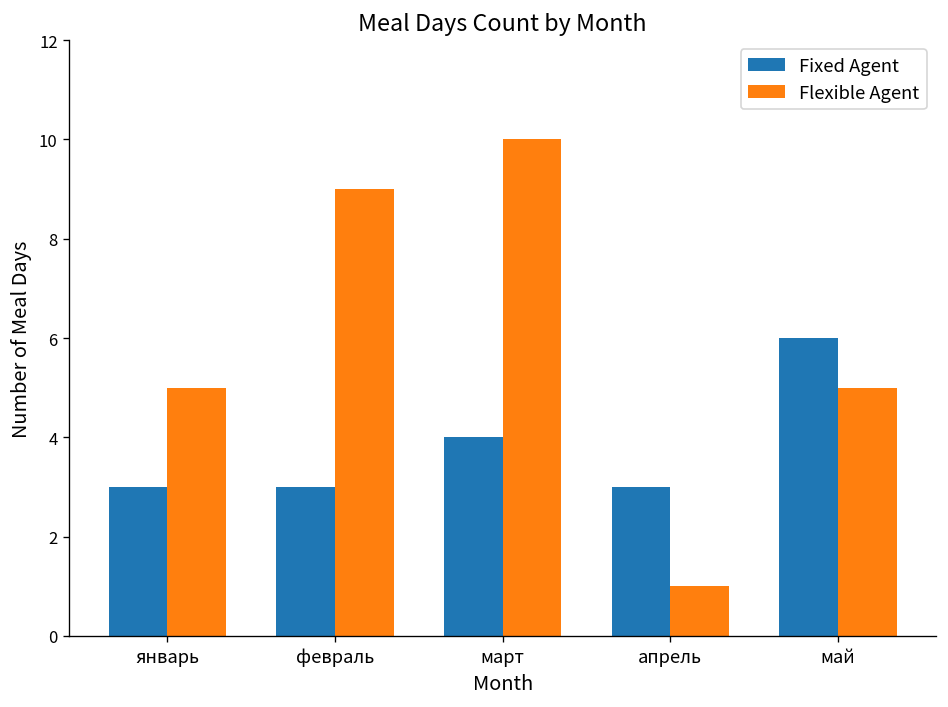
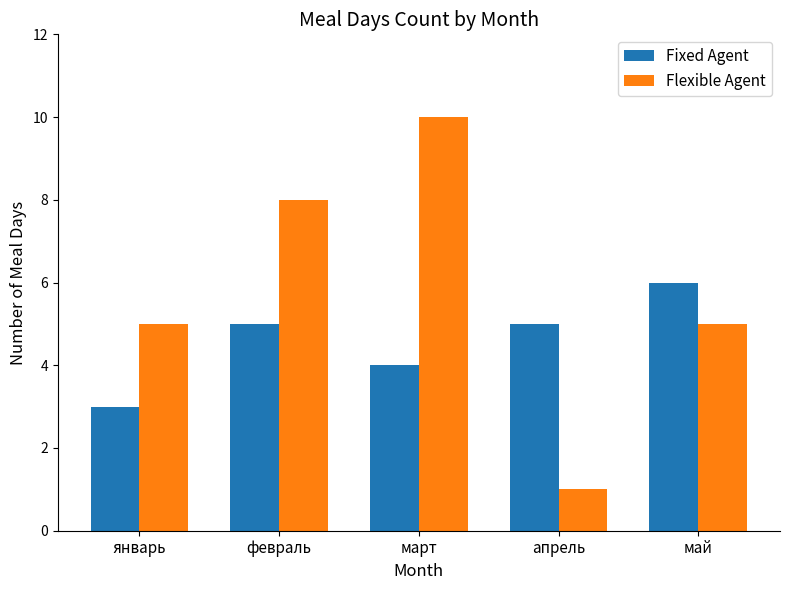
  {
    "Fixed Agent": {
      "январь": 3,
-     "февраль": 3,
+     "февраль": 5,
      "март": 4,
-     "апрель": 3,
+     "апрель": 5,
      "май": 6
    },
    "Flexible Agent": {
      "январь": 5,
-     "февраль": 9,
+     "февраль": 8,
      "март": 10,
      "апрель": 1,
      "май": 5
    }
  }
